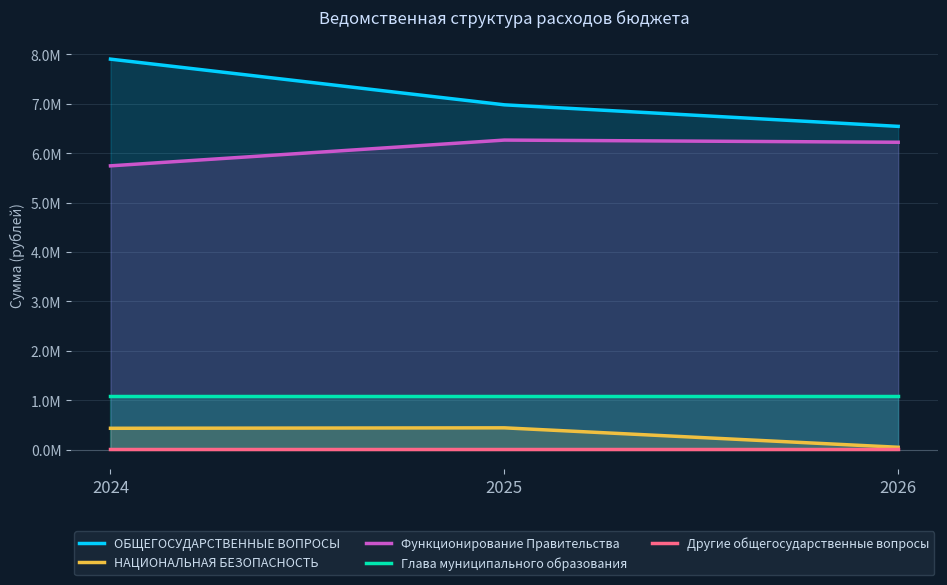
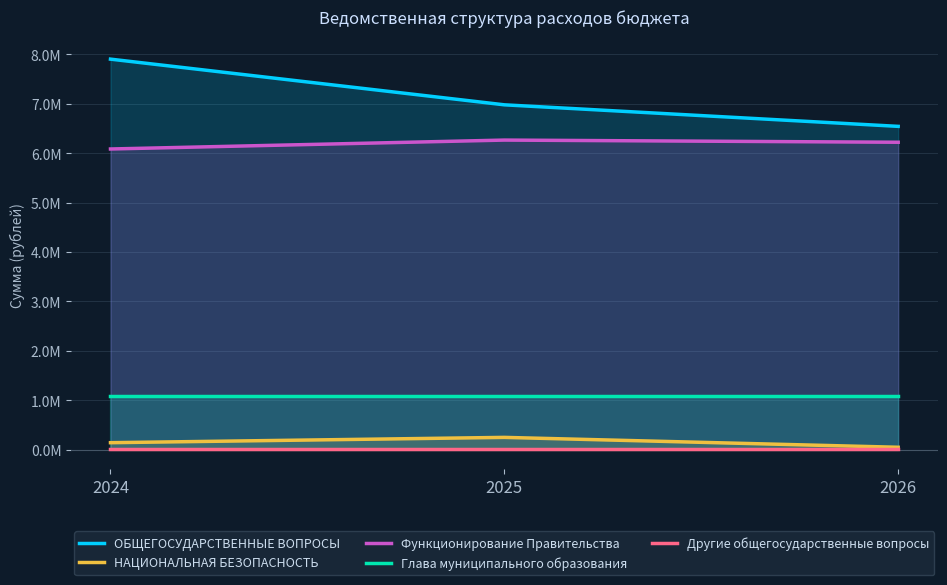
  {
    "ОБЩЕГОСУДАРСТВЕННЫЕ ВОПРОСЫ": {
      "2024": 7900000,
      "2025": 7000000,
      "2026": 6500000
    },
    "НАЦИОНАЛЬНАЯ БЕЗОПАСНОСТЬ": {
-     "2024": 400000,
-     "2025": 400000
+     "2024": 100000,
+     "2025": 300000
    },
    "Функционирование Правительства": {
-     "2024": 5700000,
+     "2024": 6100000,
      "2025": 6300000,
      "2026": 6200000
    },
    "Глава муниципального образования": {
      "2024": 1100000,
      "2025": 1100000,
      "2026": 1100000
    },
    "Другие общегосударственные вопросы": {
      "2024": 0,
      "2025": 0
    }
  }
